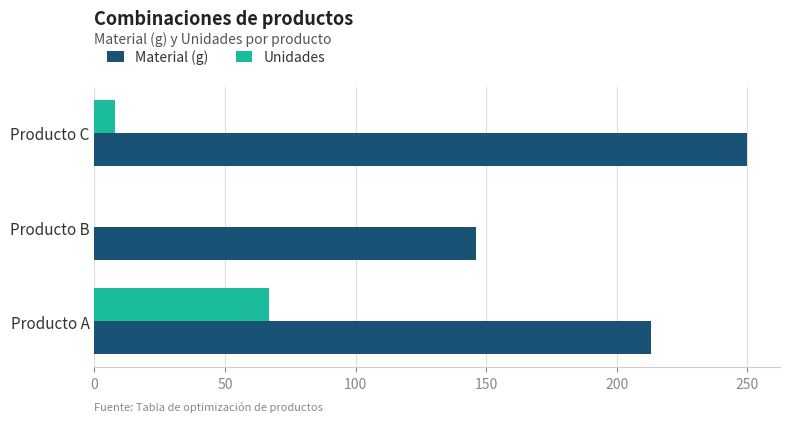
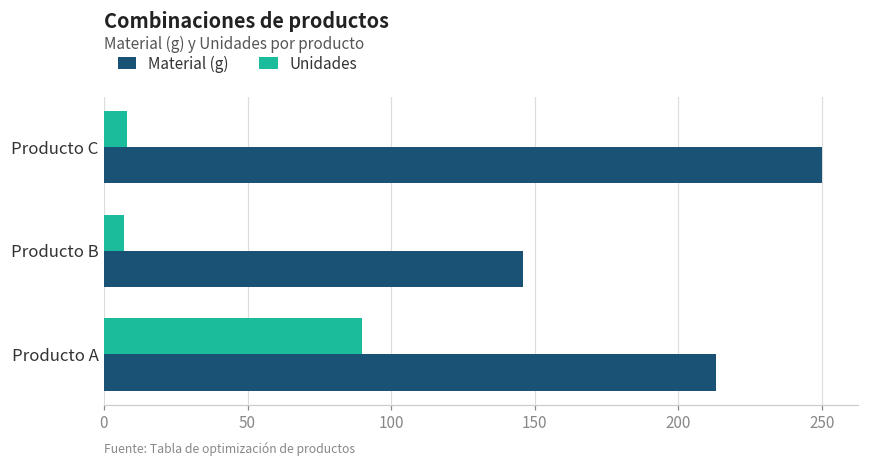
  {
    "Material (g)": {
      "Producto C": 250,
      "Producto B": 146,
      "Producto A": 213
    },
    "Unidades": {
      "Producto C": 8,
-     "Producto B": 0,
-     "Producto A": 67
+     "Producto B": 7,
+     "Producto A": 90
    }
  }
